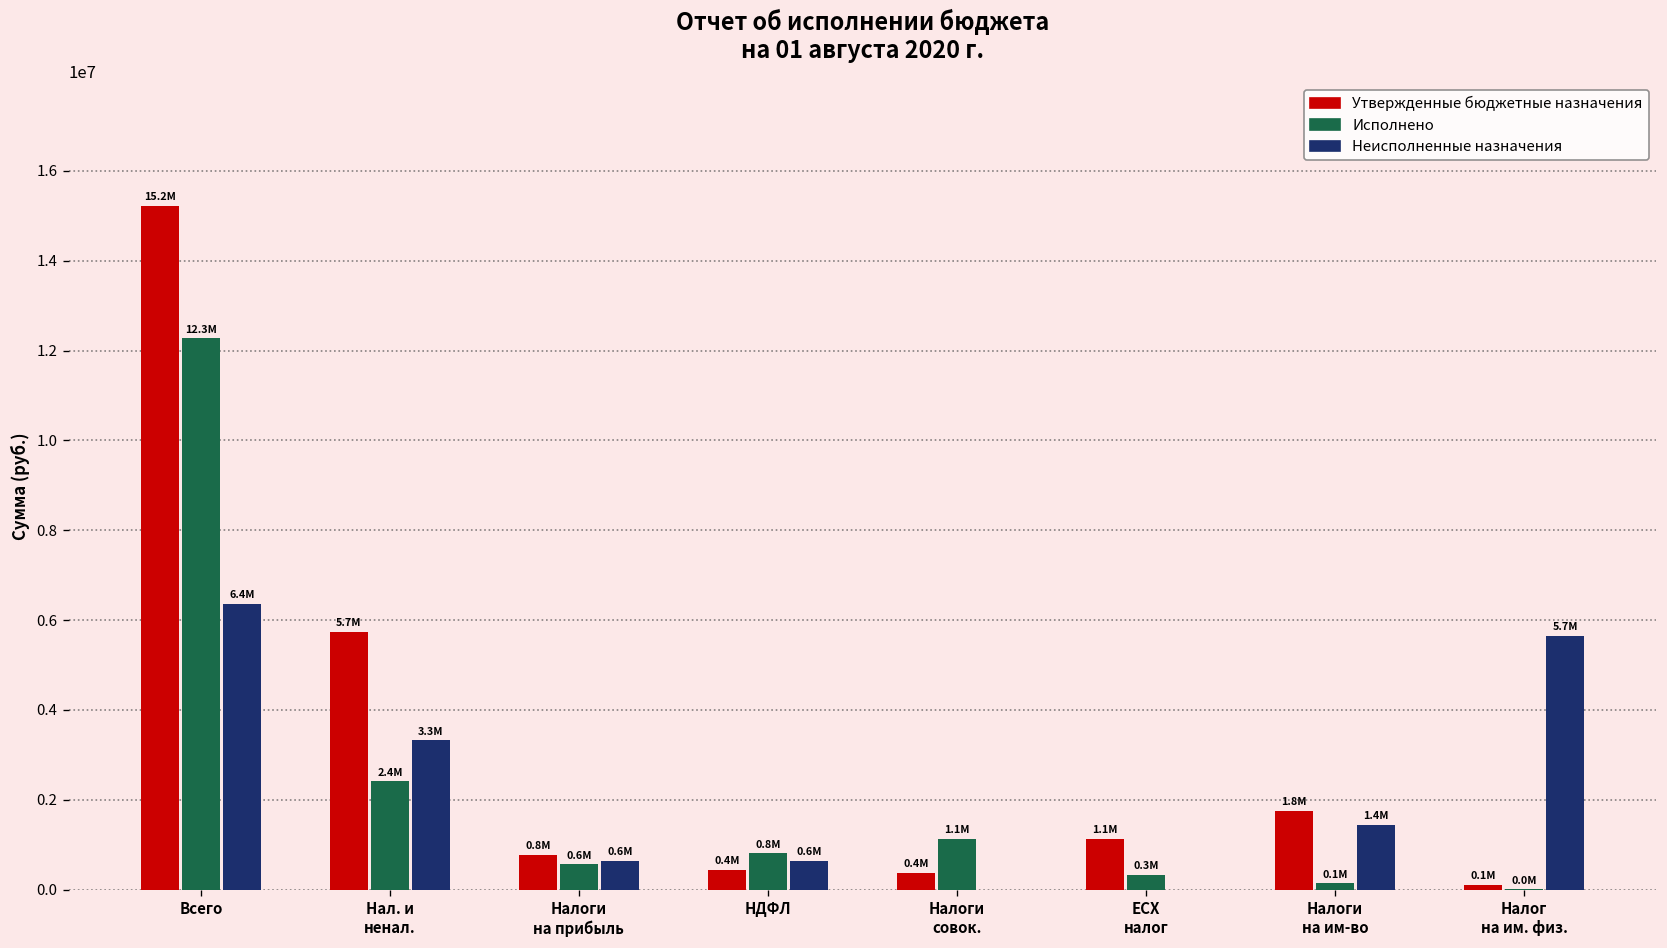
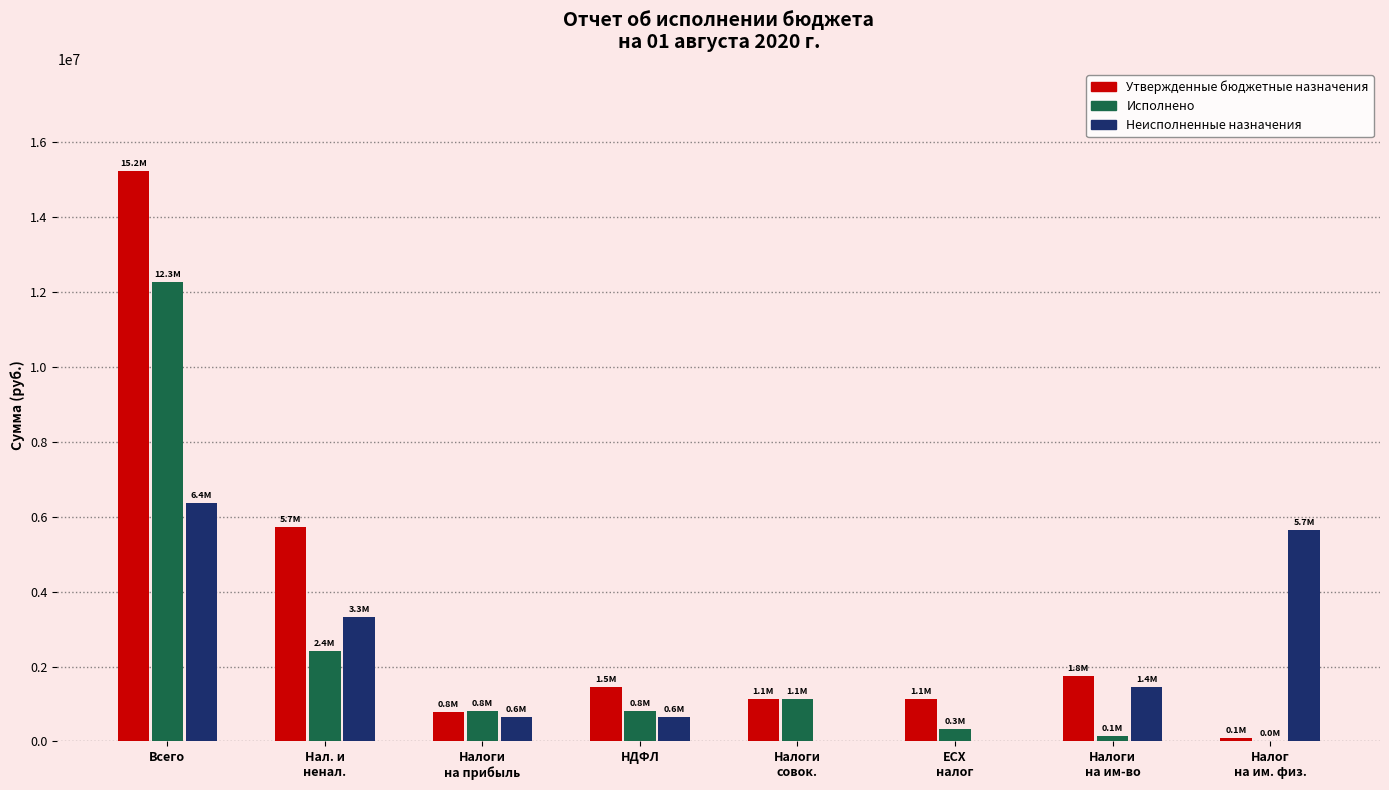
  {
    "Утвержденные бюджетные назначения": {
      "Всего": "15.2M",
      "Нал. и ненал.": "5.7M",
      "Налоги на прибыль": "0.8M",
-     "НДФЛ": "0.4M",
-     "Налоги совок.": "0.4M",
+     "НДФЛ": "1.5M",
+     "Налоги совок.": "1.1M",
      "ЕСХ налог": "1.1M",
      "Налоги на им-во": "1.8M",
      "Налог на им. физ.": "0.1M"
    },
    "Исполнено": {
      "Всего": "12.3M",
      "Нал. и ненал.": "2.4M",
-     "Налоги на прибыль": "0.6M",
+     "Налоги на прибыль": "0.8M",
      "НДФЛ": "0.8M",
      "Налоги совок.": "1.1M",
      "ЕСХ налог": "0.3M",
      "Налоги на им-во": "0.1M"
    },
    "Неисполненные назначения": {
      "Всего": "6.4M",
      "Нал. и ненал.": "3.3M",
      "Налоги на прибыль": "0.6M",
      "НДФЛ": "0.6M",
      "Налоги на им-во": "1.4M",
      "Налог на им. физ.": "5.7M"
    }
  }
